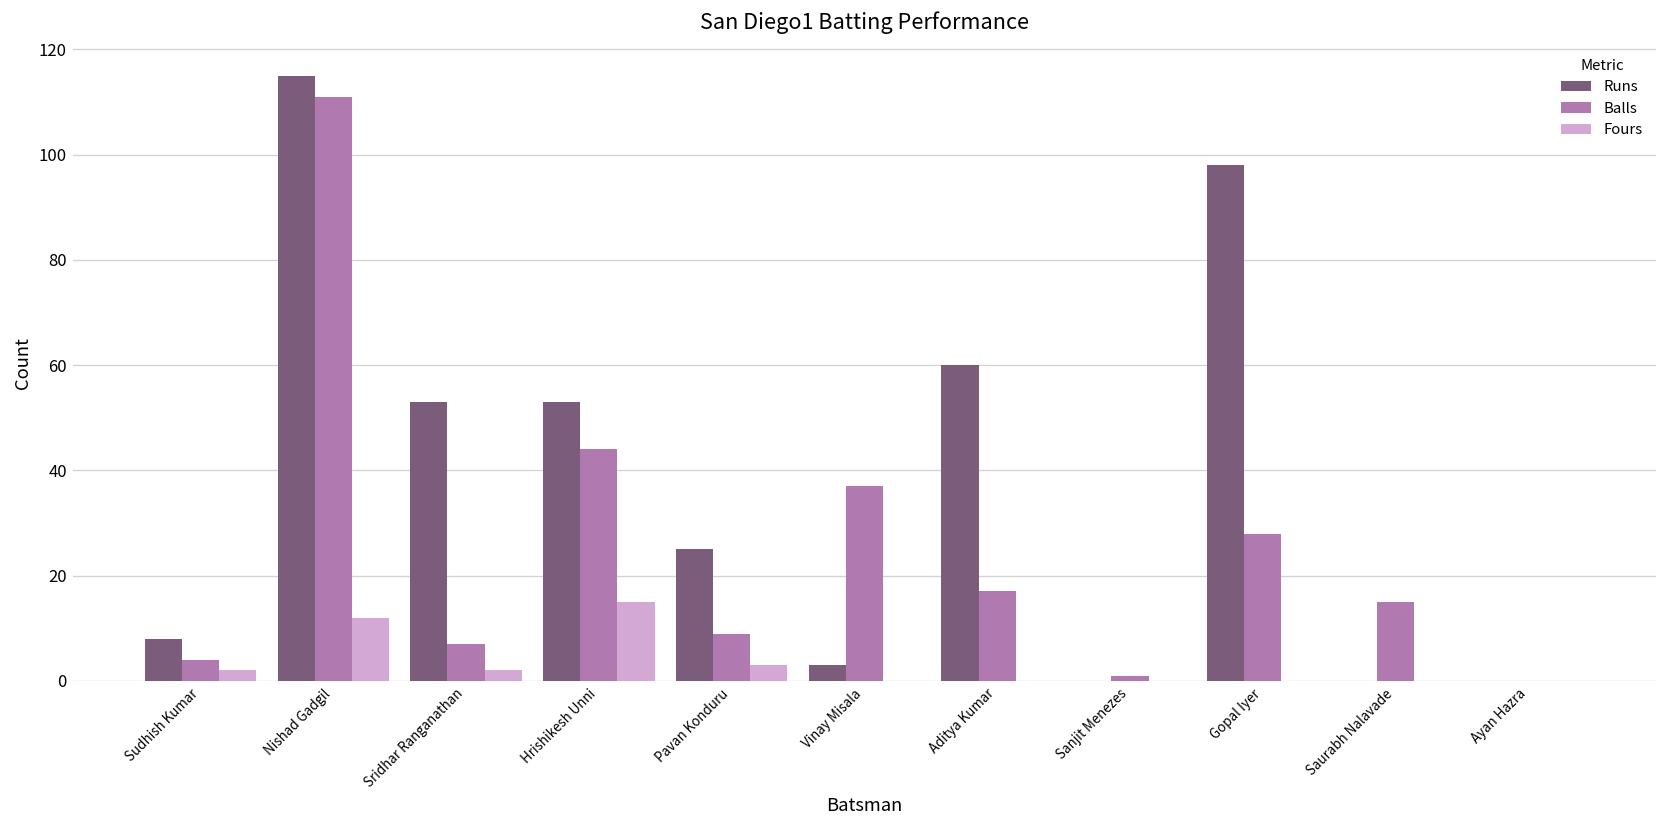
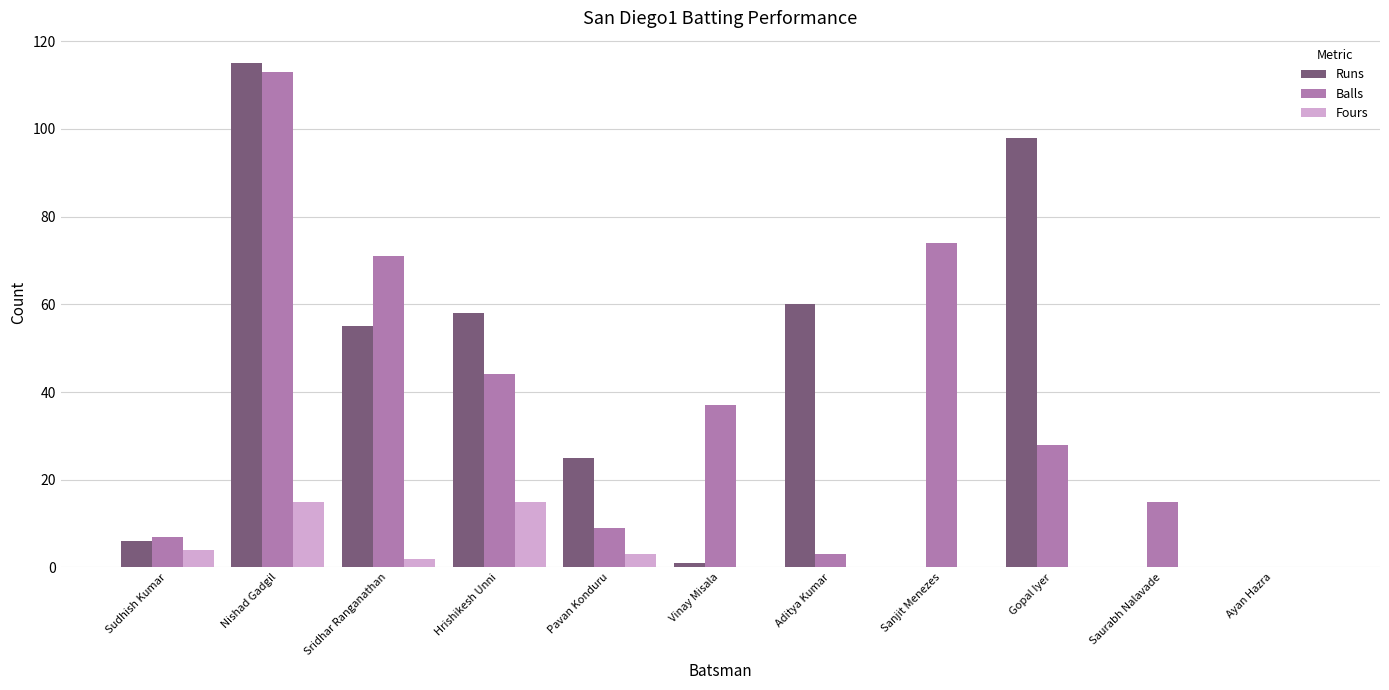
  {
    "Runs": {
-     "Sudhish Kumar": 8,
+     "Sudhish Kumar": 6,
      "Nishad Gadgil": 115,
-     "Sridhar Ranganathan": 53,
-     "Hrishikesh Unni": 53,
+     "Sridhar Ranganathan": 55,
+     "Hrishikesh Unni": 58,
      "Pavan Konduru": 25,
-     "Vinay Misala": 3,
+     "Vinay Misala": 1,
      "Aditya Kumar": 60,
      "Sanjit Menezes": 0,
      "Gopal Iyer": 98,
      "Saurabh Nalavade": 0,
      "Ayan Hazra": 0
    },
    "Balls": {
-     "Sudhish Kumar": 4,
-     "Nishad Gadgil": 111,
-     "Sridhar Ranganathan": 7,
+     "Sudhish Kumar": 7,
+     "Nishad Gadgil": 113,
+     "Sridhar Ranganathan": 71,
      "Hrishikesh Unni": 44,
      "Pavan Konduru": 9,
      "Vinay Misala": 37,
-     "Aditya Kumar": 17,
-     "Sanjit Menezes": 1,
+     "Aditya Kumar": 3,
+     "Sanjit Menezes": 74,
      "Gopal Iyer": 28,
      "Saurabh Nalavade": 15,
      "Ayan Hazra": 0
    },
    "Fours": {
-     "Sudhish Kumar": 2,
-     "Nishad Gadgil": 12,
+     "Sudhish Kumar": 4,
+     "Nishad Gadgil": 15,
      "Sridhar Ranganathan": 2,
      "Hrishikesh Unni": 15,
      "Pavan Konduru": 3,
      "Vinay Misala": 0,
      "Aditya Kumar": 0,
      "Sanjit Menezes": 0,
      "Gopal Iyer": 0,
      "Saurabh Nalavade": 0,
      "Ayan Hazra": 0
    }
  }
